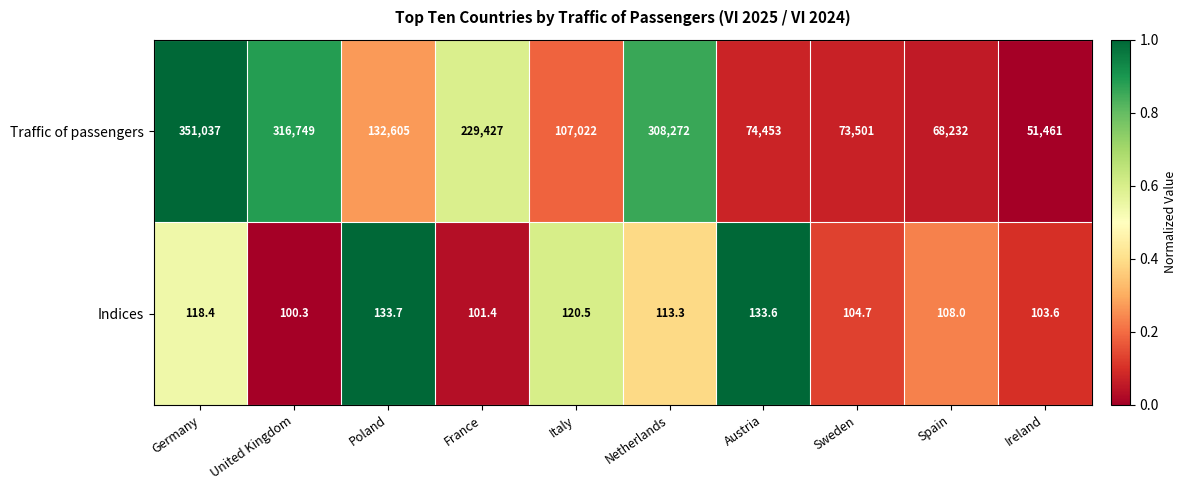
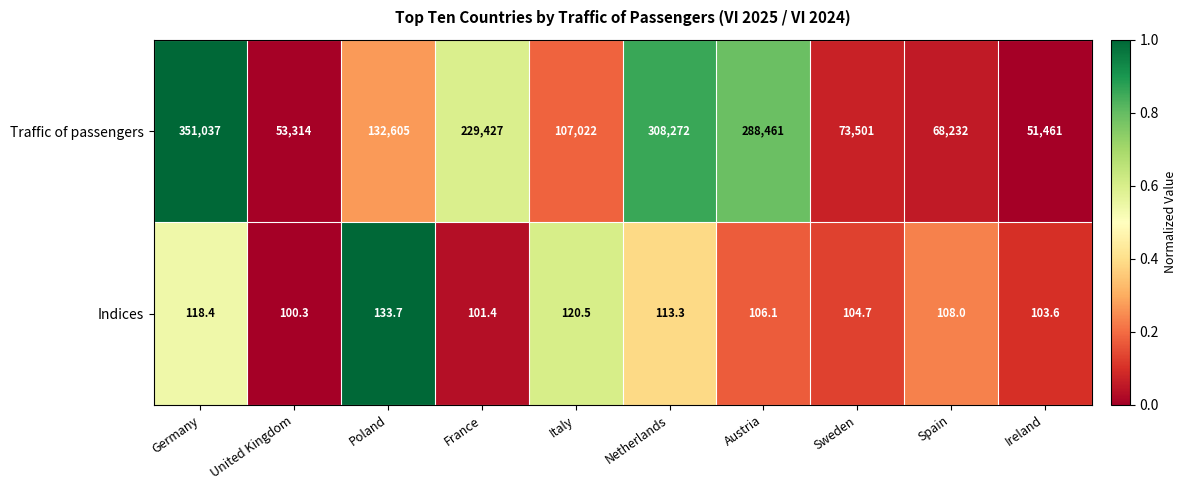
  {
    "Traffic of passengers": {
      "Germany": "351,037",
-     "United Kingdom": "316,749",
+     "United Kingdom": "53,314",
      "Poland": "132,605",
      "France": "229,427",
      "Italy": "107,022",
      "Netherlands": "308,272",
-     "Austria": "74,453",
+     "Austria": "288,461",
      "Sweden": "73,501",
      "Spain": "68,232",
      "Ireland": "51,461"
    },
    "Indices": {
      "Germany": "118.4",
      "United Kingdom": "100.3",
      "Poland": "133.7",
      "France": "101.4",
      "Italy": "120.5",
      "Netherlands": "113.3",
-     "Austria": "133.6",
+     "Austria": "106.1",
      "Sweden": "104.7",
      "Spain": "108.0",
      "Ireland": "103.6"
    }
  }
